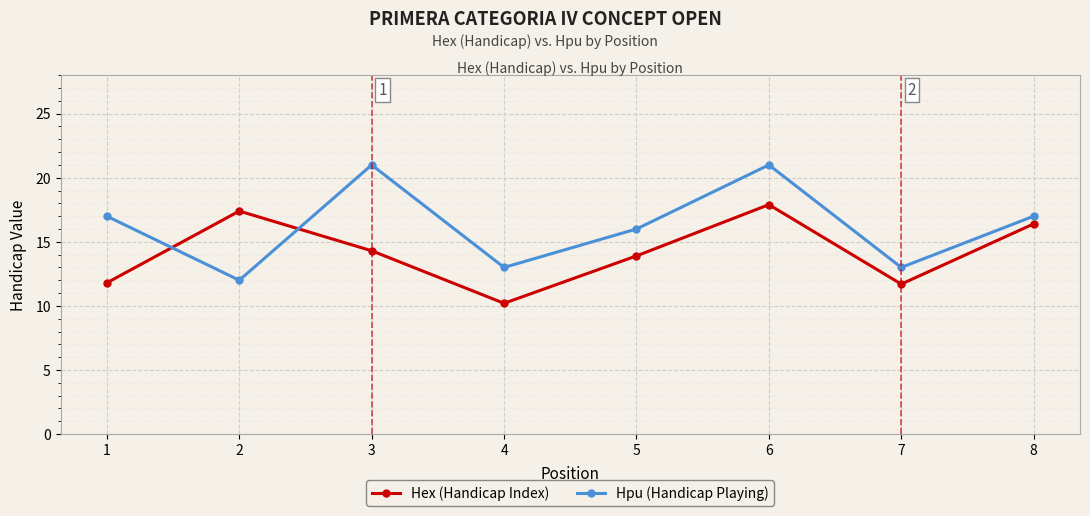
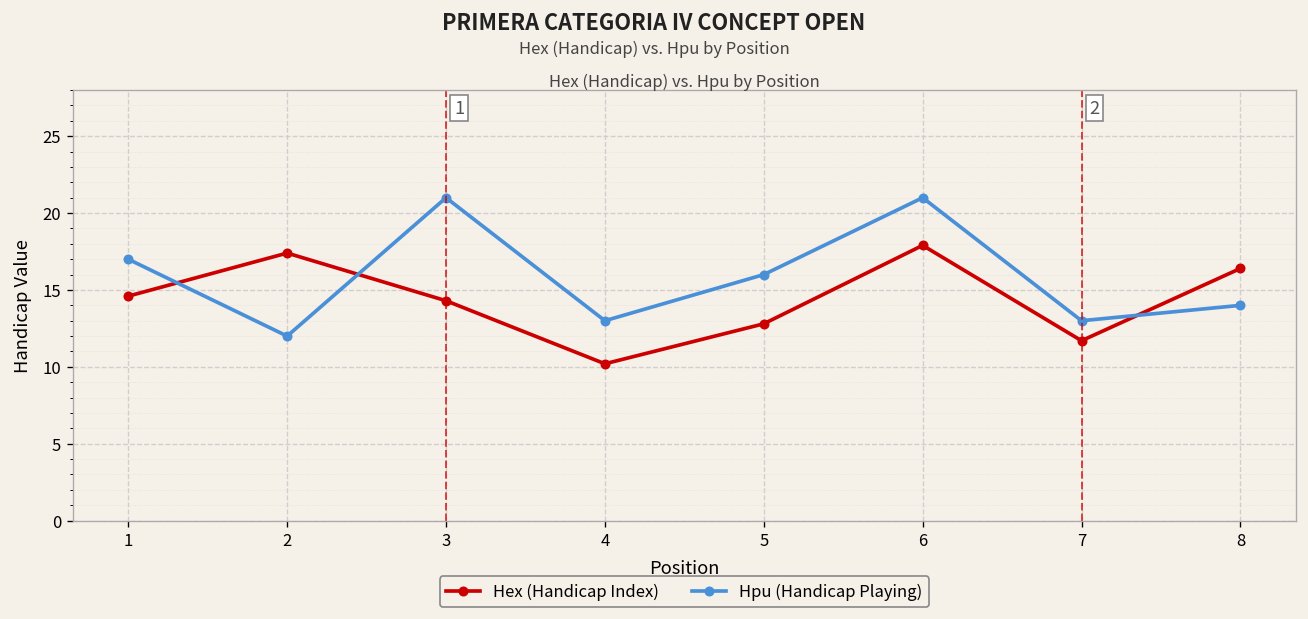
  {
    "Hex (Handicap Index)": {
-     "1": 11.8,
+     "1": 14.6,
      "2": 17.4,
      "3": 14.3,
      "4": 10.2,
-     "5": 13.9,
+     "5": 12.8,
      "6": 17.9,
      "7": 11.7,
      "8": 16.4
    },
    "Hpu (Handicap Playing)": {
      "1": 17,
      "2": 12,
      "3": 21,
      "4": 13,
      "5": 16,
      "6": 21,
      "7": 13,
-     "8": 17
+     "8": 14
    }
  }
